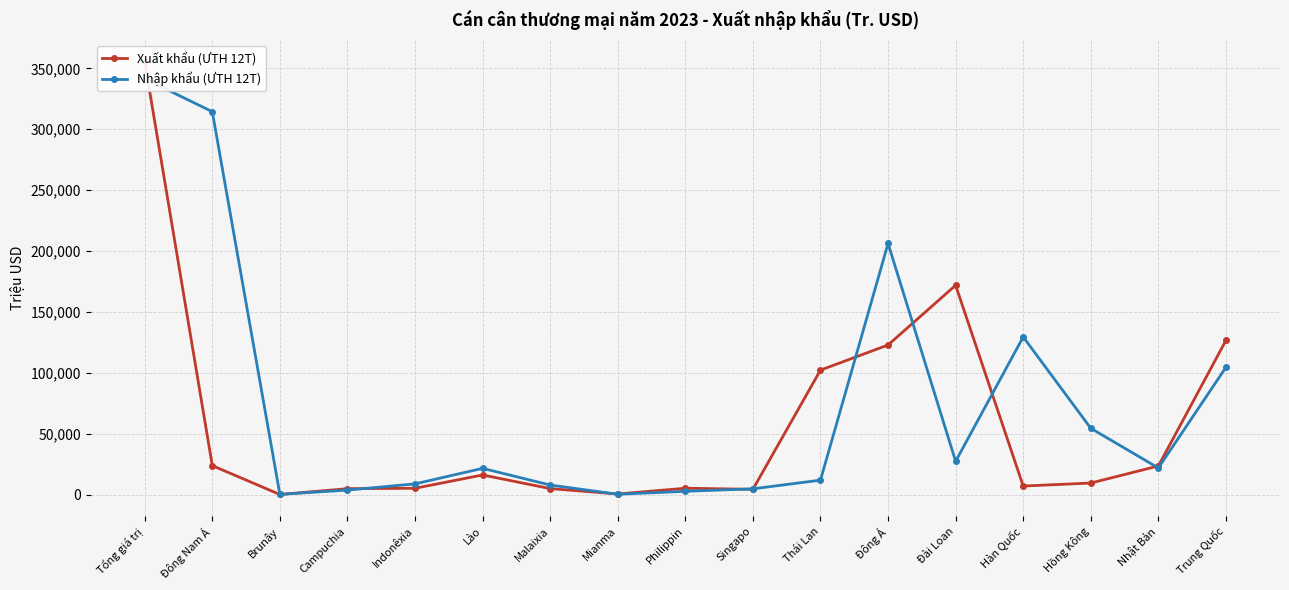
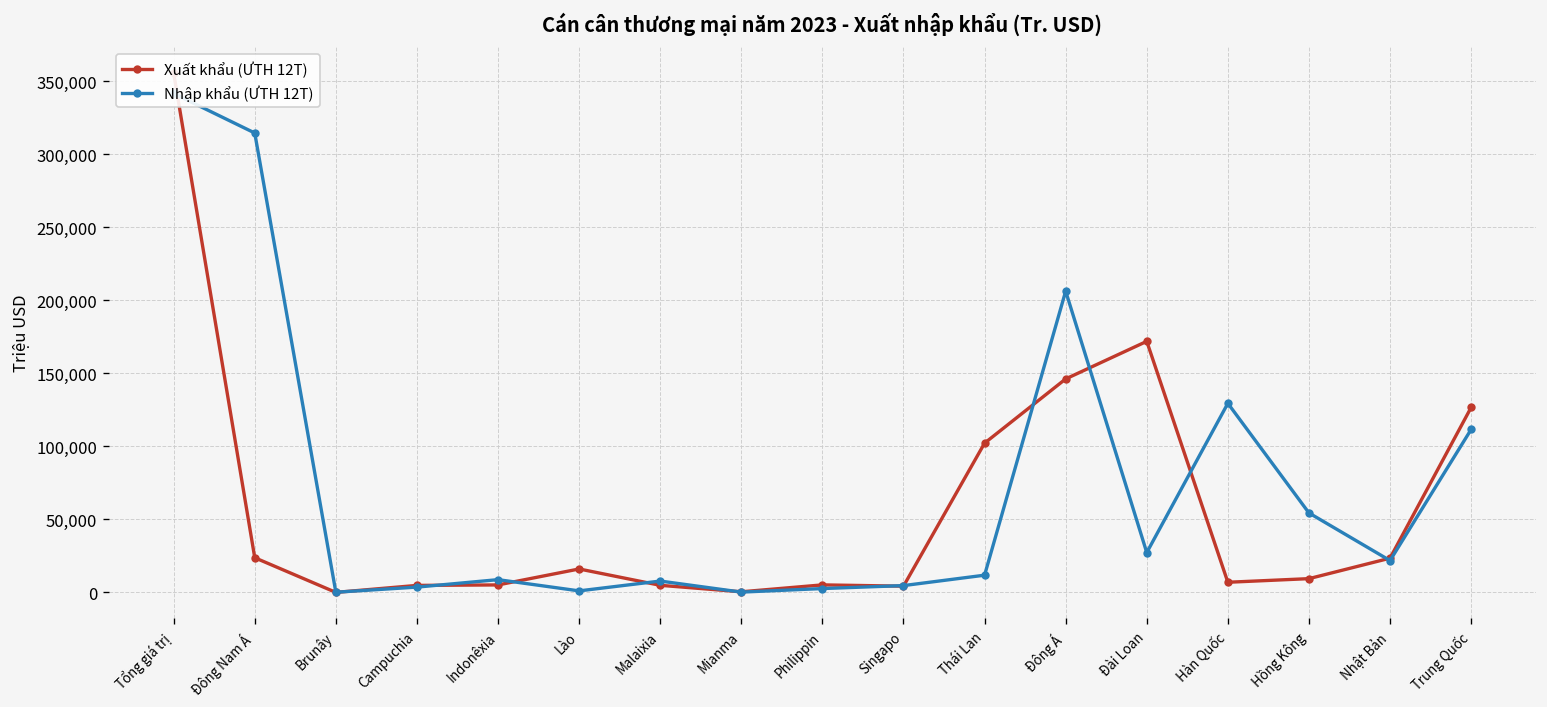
  {
    "Xuất khẩu (ƯTH 12T)": {
      "Đông Nam Á": "24,000",
      "Indonêxia": "5,000",
      "Lào": "16,000",
      "Malaixia": "5,000",
      "Philippin": "5,000",
      "Thái Lan": "102,000",
-     "Đông Á": "123,000",
+     "Đông Á": "146,000",
      "Đài Loan": "172,000",
      "Hàn Quốc": "7,000",
      "Hồng Kông": "9,000",
      "Trung Quốc": "127,000"
    },
    "Nhập khẩu (ƯTH 12T)": {
      "Đông Nam Á": "314,000",
      "Indonêxia": "9,000",
-     "Lào": "22,000",
+     "Lào": "1,000",
      "Malaixia": "8,000",
      "Philippin": "3,000",
      "Thái Lan": "12,000",
      "Đông Á": "206,000",
      "Đài Loan": "27,000",
      "Hàn Quốc": "129,000",
      "Hồng Kông": "54,000",
-     "Trung Quốc": "104,000"
+     "Trung Quốc": "112,000"
    }
  }
